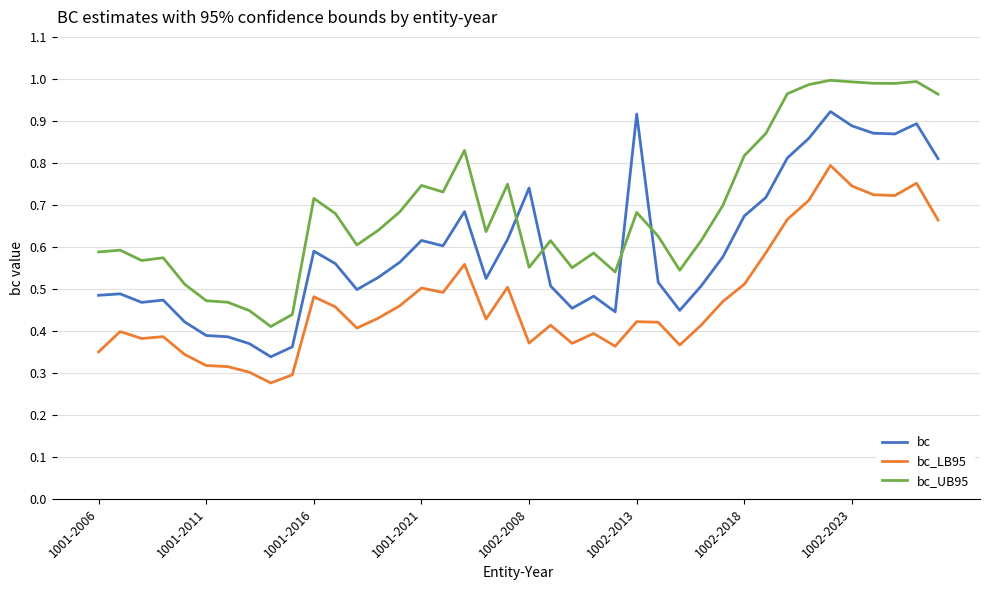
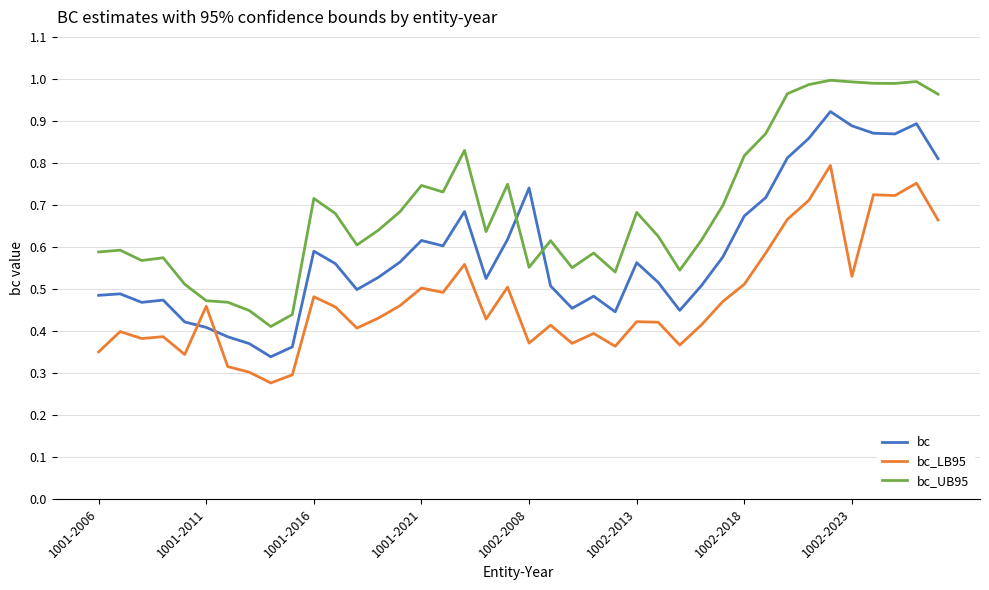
  {
    "bc": {
      "1001-2006": 0.48,
-     "1001-2011": 0.39,
+     "1001-2011": 0.41,
      "1001-2016": 0.59,
      "1001-2021": 0.62,
      "1002-2008": 0.74,
-     "1002-2013": 0.92,
+     "1002-2013": 0.56,
      "1002-2018": 0.67,
      "1002-2023": 0.89
    },
    "bc_LB95": {
      "1001-2006": 0.35,
-     "1001-2011": 0.32,
+     "1001-2011": 0.46,
      "1001-2016": 0.48,
      "1001-2021": 0.50,
      "1002-2008": 0.37,
      "1002-2013": 0.42,
      "1002-2018": 0.51,
-     "1002-2023": 0.75
+     "1002-2023": 0.53
    },
    "bc_UB95": {
      "1001-2006": 0.59,
      "1001-2011": 0.47,
      "1001-2016": 0.72,
      "1001-2021": 0.75,
      "1002-2008": 0.55,
      "1002-2013": 0.68,
      "1002-2018": 0.82,
      "1002-2023": 0.99
    }
  }
